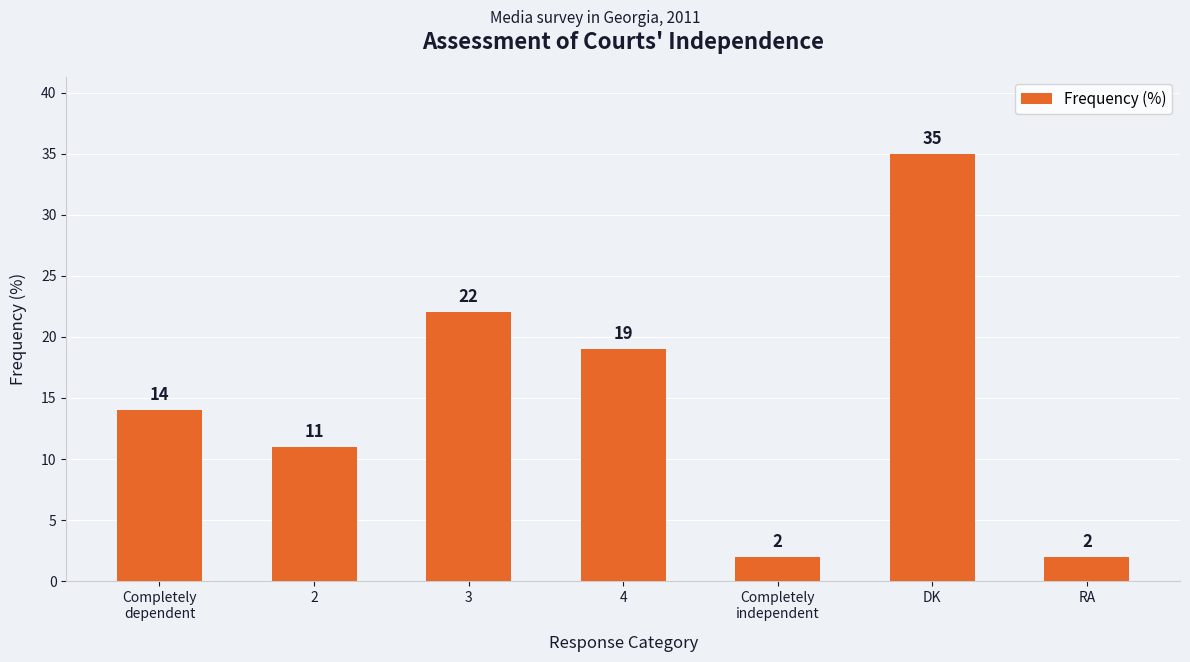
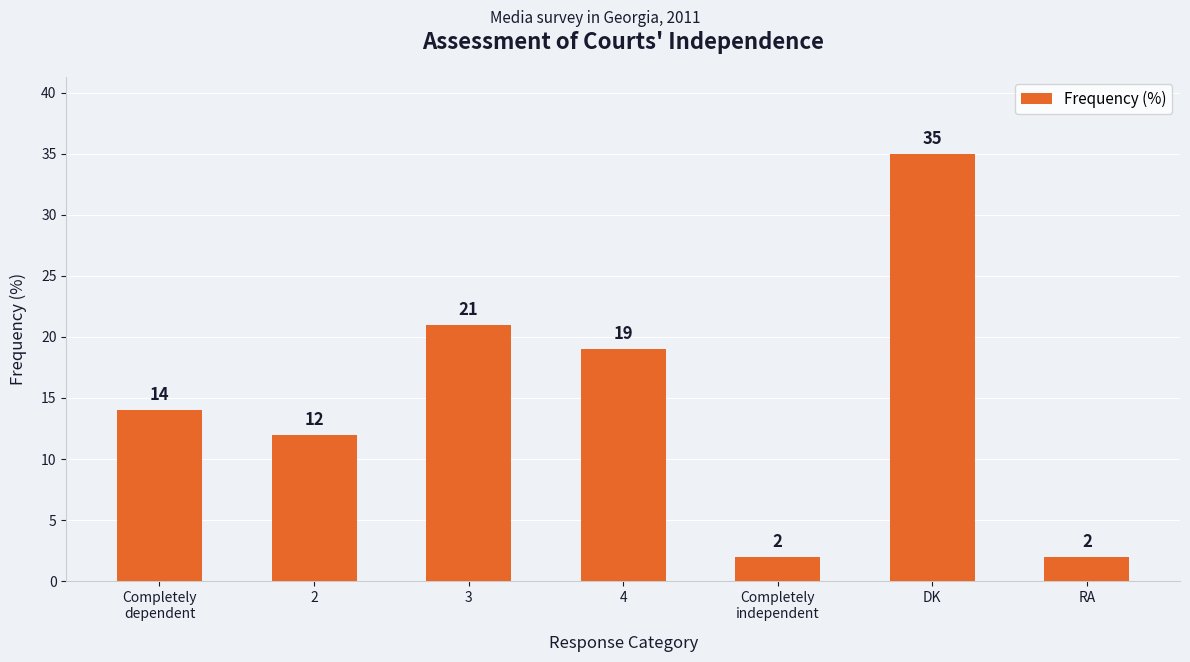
  {
    "Completely dependent": 14,
-   "2": 11,
-   "3": 22,
+   "2": 12,
+   "3": 21,
    "4": 19,
    "Completely independent": 2,
    "DK": 35,
    "RA": 2
  }
